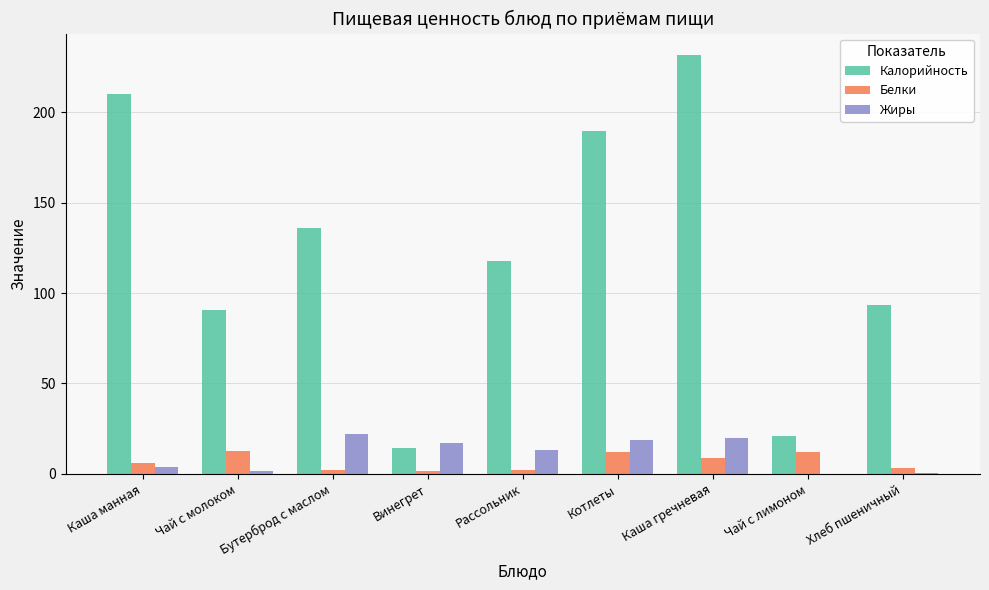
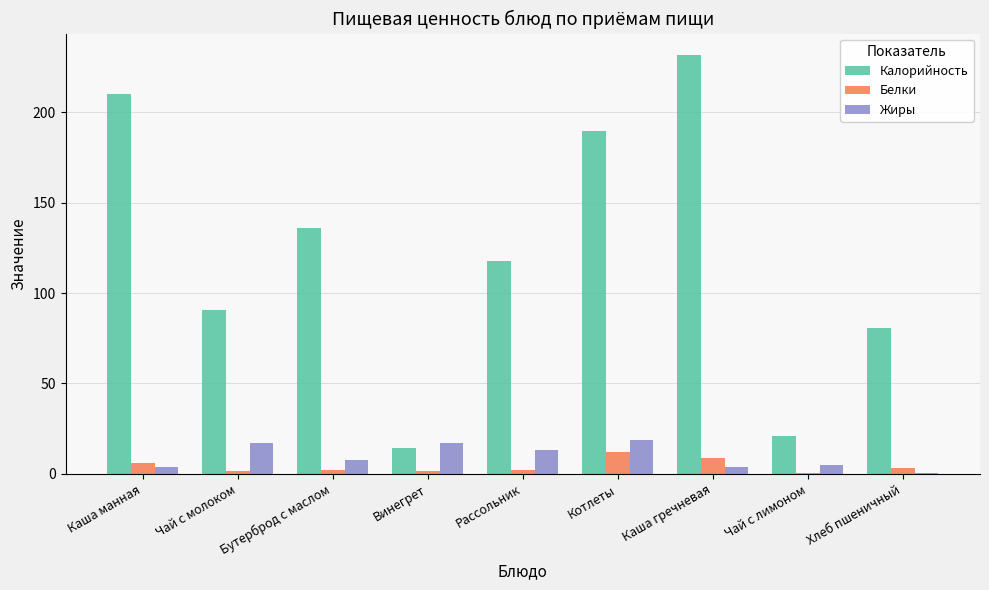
  {
    "Калорийность": {
      "Каша манная": 210,
      "Чай с молоком": 90,
      "Бутерброд с маслом": 136,
      "Винегрет": 14,
      "Рассольник": 118,
      "Котлеты": 190,
      "Каша гречневая": 232,
      "Чай с лимоном": 21,
-     "Хлеб пшеничный": 94
+     "Хлеб пшеничный": 81
    },
    "Белки": {
      "Каша манная": 6,
-     "Чай с молоком": 13,
+     "Чай с молоком": 2,
      "Бутерброд с маслом": 2,
      "Винегрет": 2,
      "Рассольник": 2,
      "Котлеты": 12,
      "Каша гречневая": 9,
-     "Чай с лимоном": 12,
+     "Чай с лимоном": 1,
      "Хлеб пшеничный": 3
    },
    "Жиры": {
      "Каша манная": 4,
-     "Чай с молоком": 2,
-     "Бутерброд с маслом": 22,
+     "Чай с молоком": 17,
+     "Бутерброд с маслом": 7,
      "Винегрет": 17,
      "Рассольник": 13,
      "Котлеты": 19,
-     "Каша гречневая": 20,
-     "Чай с лимоном": 0
+     "Каша гречневая": 4,
+     "Чай с лимоном": 5
    }
  }
